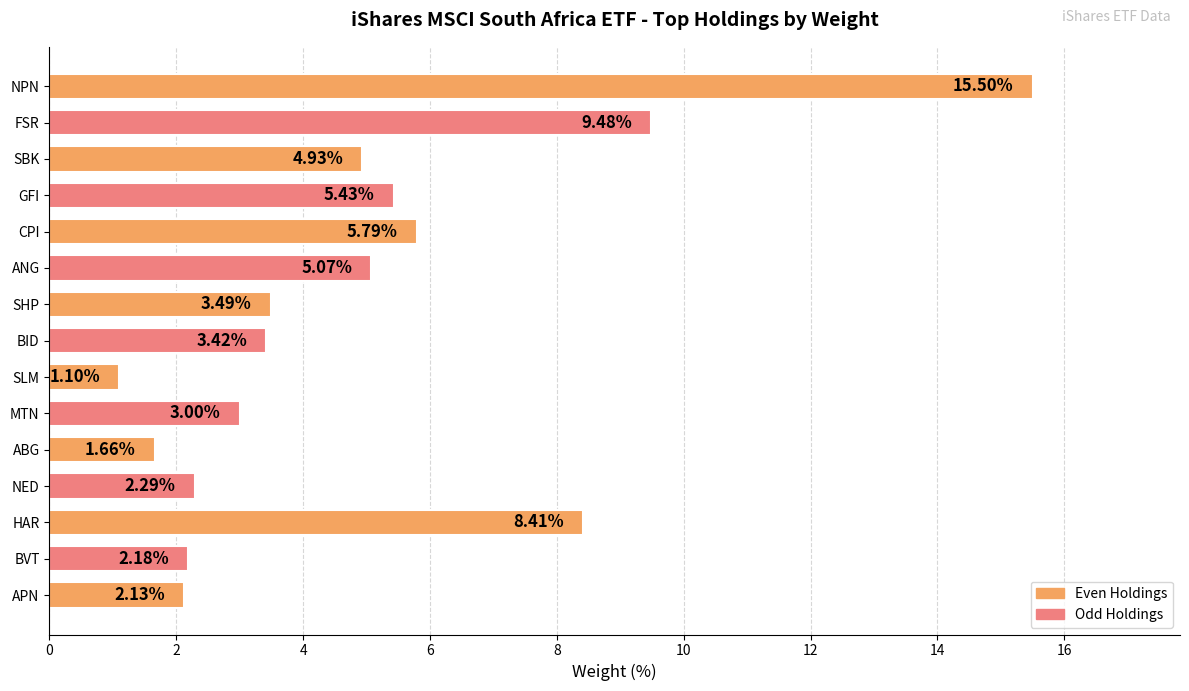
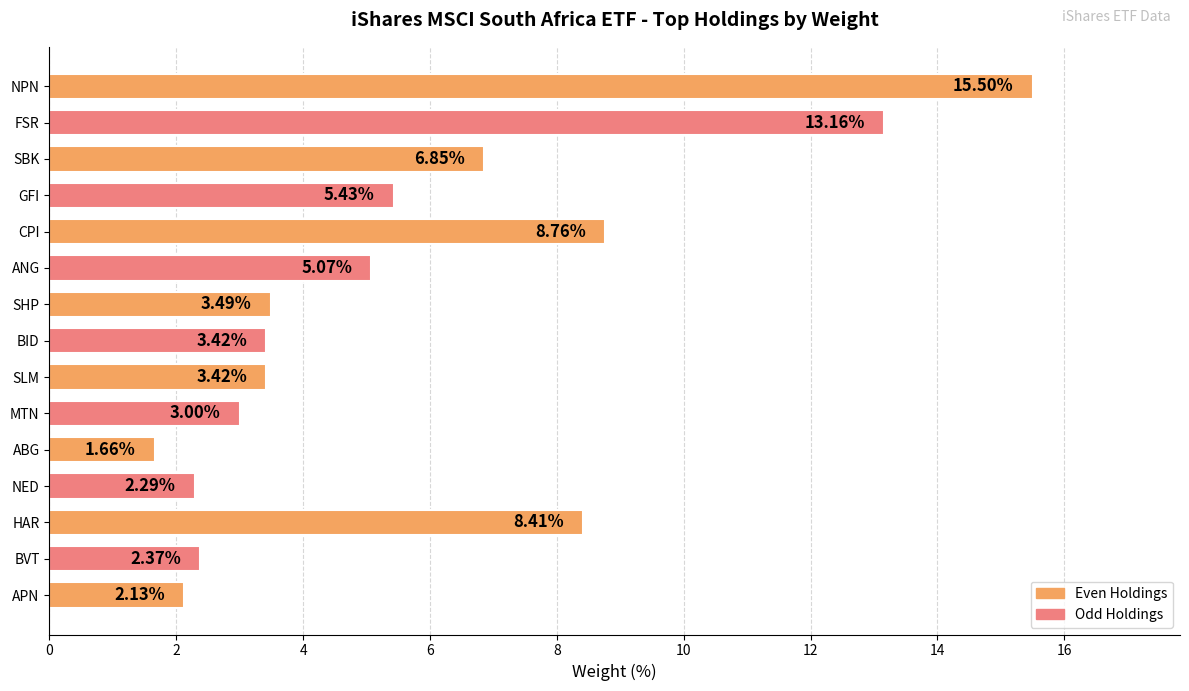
  {
    "NPN": "15.50%",
-   "FSR": "9.48%",
-   "SBK": "4.93%",
+   "FSR": "13.16%",
+   "SBK": "6.85%",
    "GFI": "5.43%",
-   "CPI": "5.79%",
+   "CPI": "8.76%",
    "ANG": "5.07%",
    "SHP": "3.49%",
    "BID": "3.42%",
-   "SLM": "1.10%",
+   "SLM": "3.42%",
    "MTN": "3.00%",
    "ABG": "1.66%",
    "NED": "2.29%",
    "HAR": "8.41%",
-   "BVT": "2.18%",
+   "BVT": "2.37%",
    "APN": "2.13%"
  }
